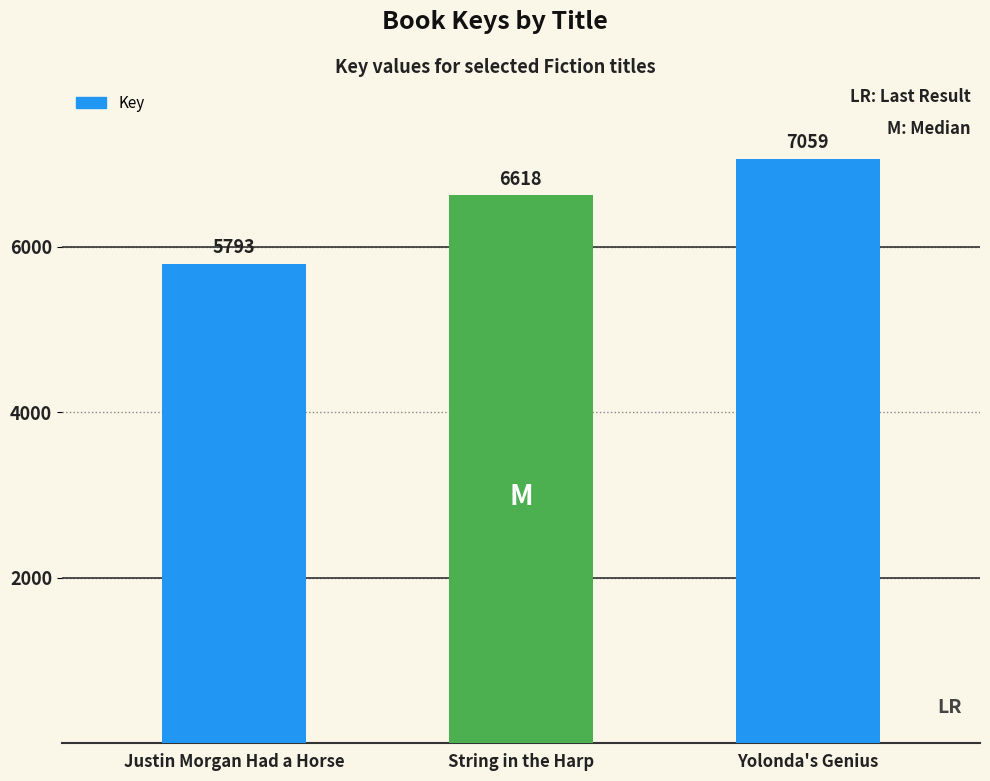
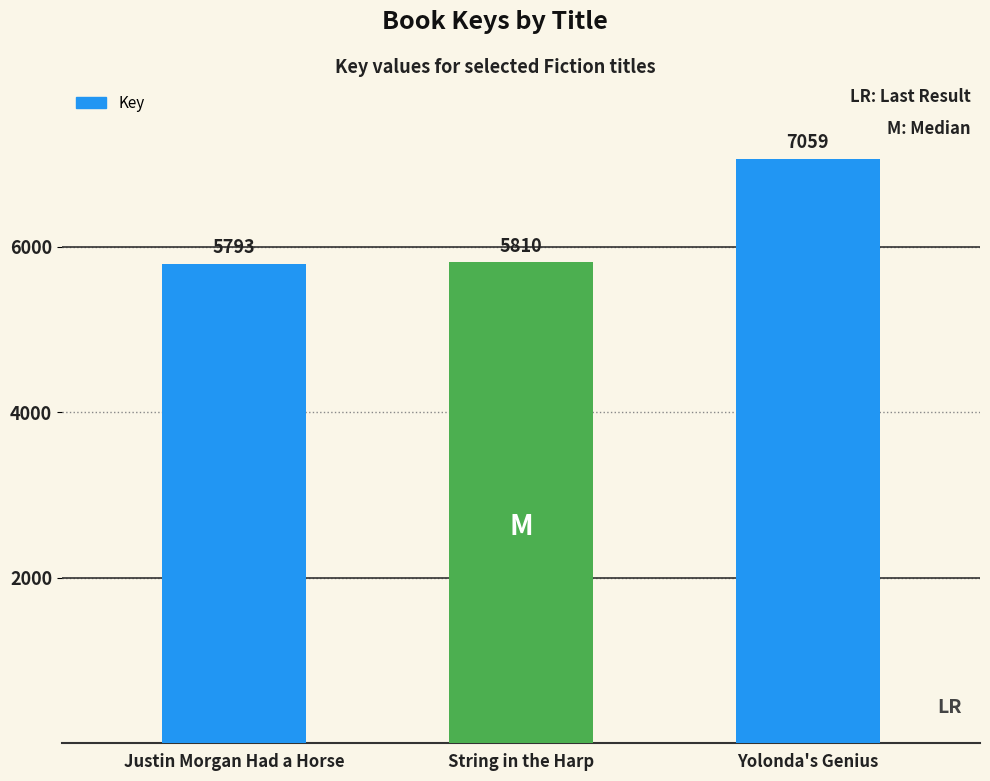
  {
    "Justin Morgan Had a Horse": 5793,
-   "String in the Harp": 6618,
+   "String in the Harp": 5810,
    "Yolonda's Genius": 7059
  }
